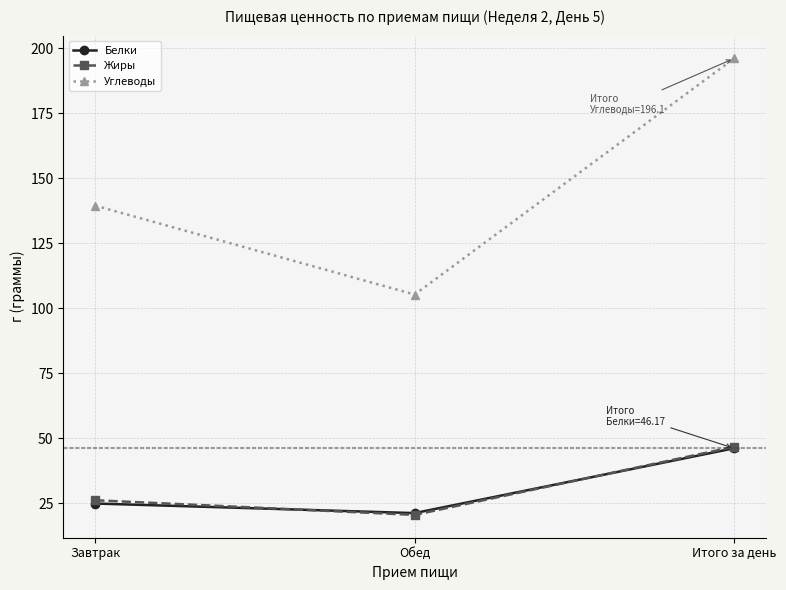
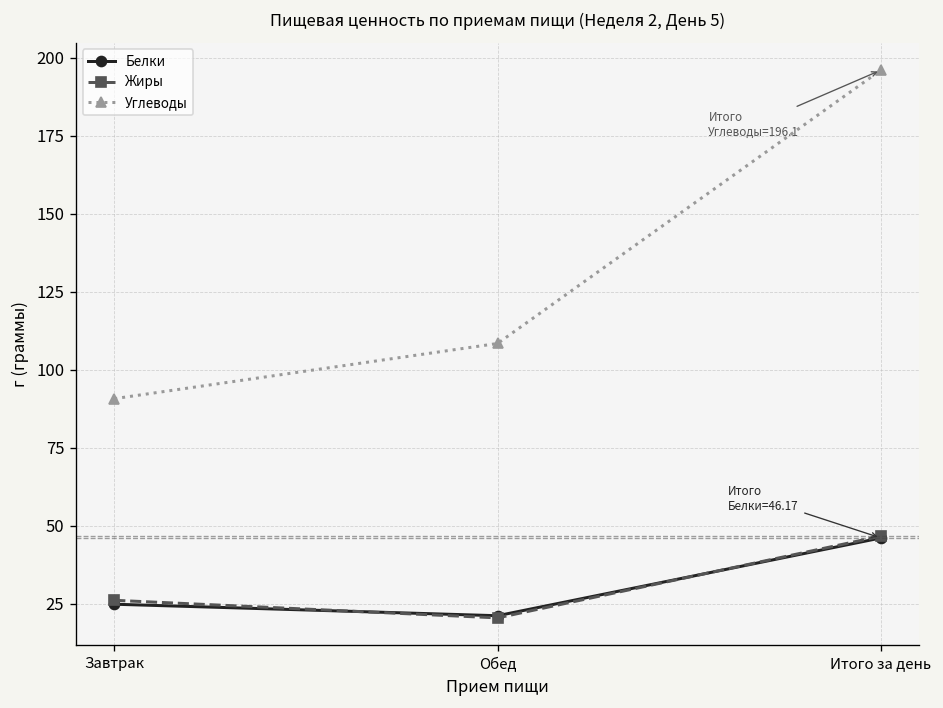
  {
    "Белки": {
      "Завтрак": 25
    },
    "Жиры": {
      "Завтрак": 26
    },
    "Углеводы": {
-     "Завтрак": 140,
-     "Обед": 105
+     "Завтрак": 91,
+     "Обед": 109
    }
  }
